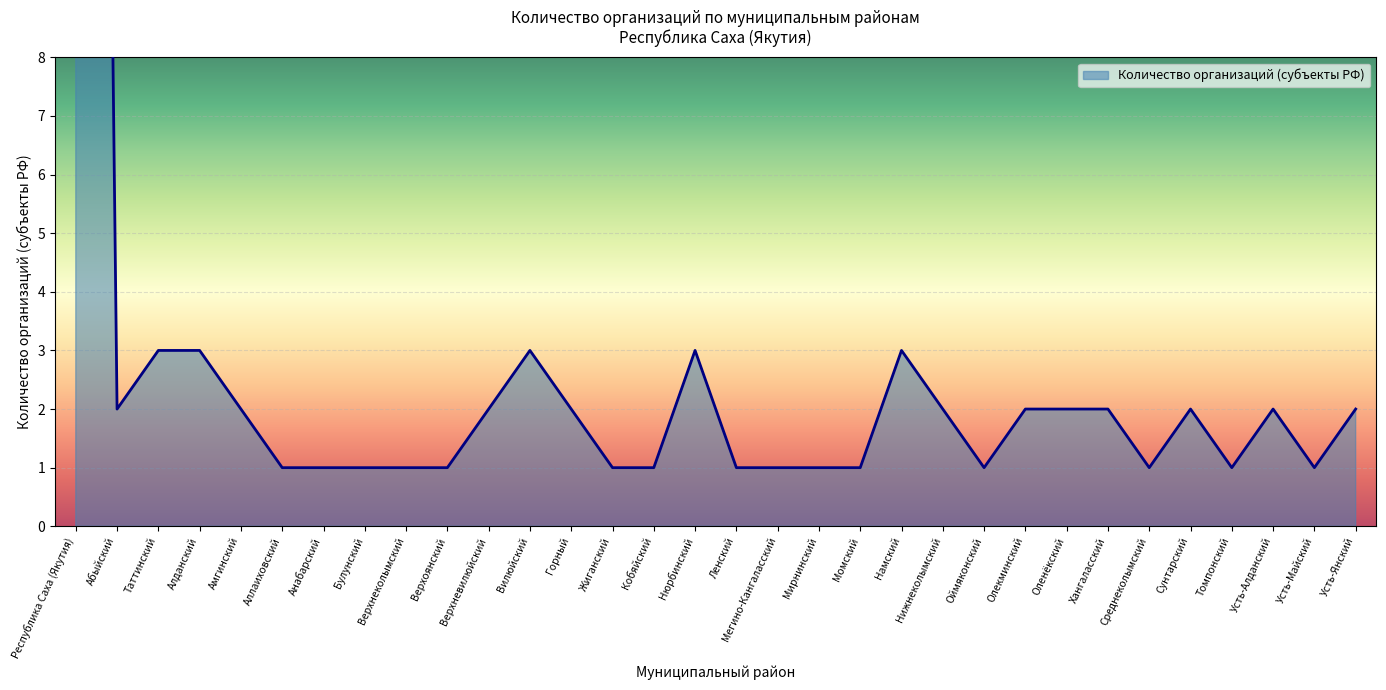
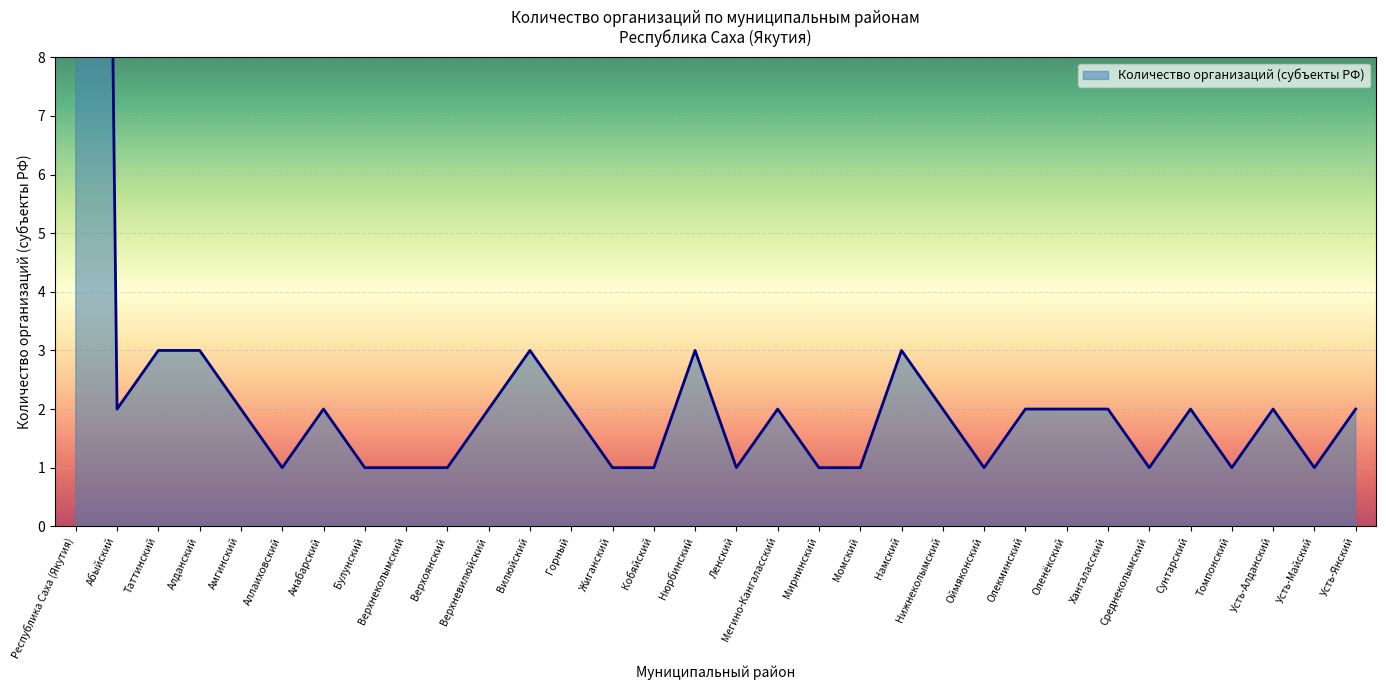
  {
    "Абыйский": 2,
    "Таттинский": 3,
    "Алданский": 3,
    "Амгинский": 2,
    "Аллаиховский": 1,
-   "Анабарский": 1,
+   "Анабарский": 2,
    "Булунский": 1,
    "Верхнеколымский": 1,
    "Верхоянский": 1,
    "Верхневилюйский": 2,
    "Вилюйский": 3,
    "Горный": 2,
    "Жиганский": 1,
    "Кобяйский": 1,
    "Нюрбинский": 3,
    "Ленский": 1,
-   "Мегино-Кангаласский": 1,
+   "Мегино-Кангаласский": 2,
    "Мирнинский": 1,
    "Момский": 1,
    "Намский": 3,
    "Нижнеколымский": 2,
    "Оймяконский": 1,
    "Олекминский": 2,
    "Оленёкский": 2,
    "Хангаласский": 2,
    "Среднеколымский": 1,
    "Сунтарский": 2,
    "Томпонский": 1,
    "Усть-Алданский": 2,
    "Усть-Майский": 1,
    "Усть-Янский": 2
  }
